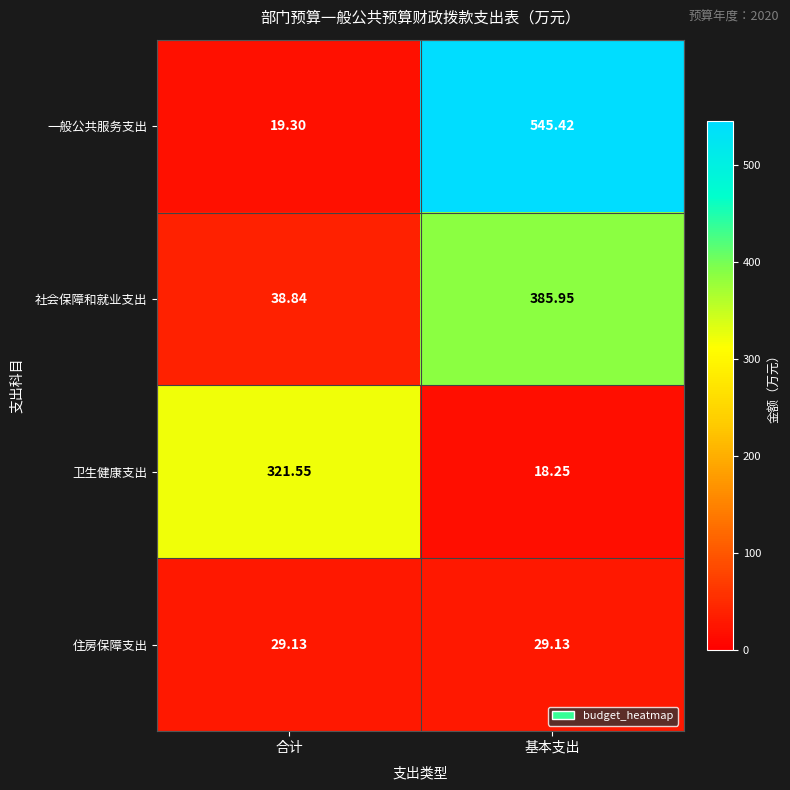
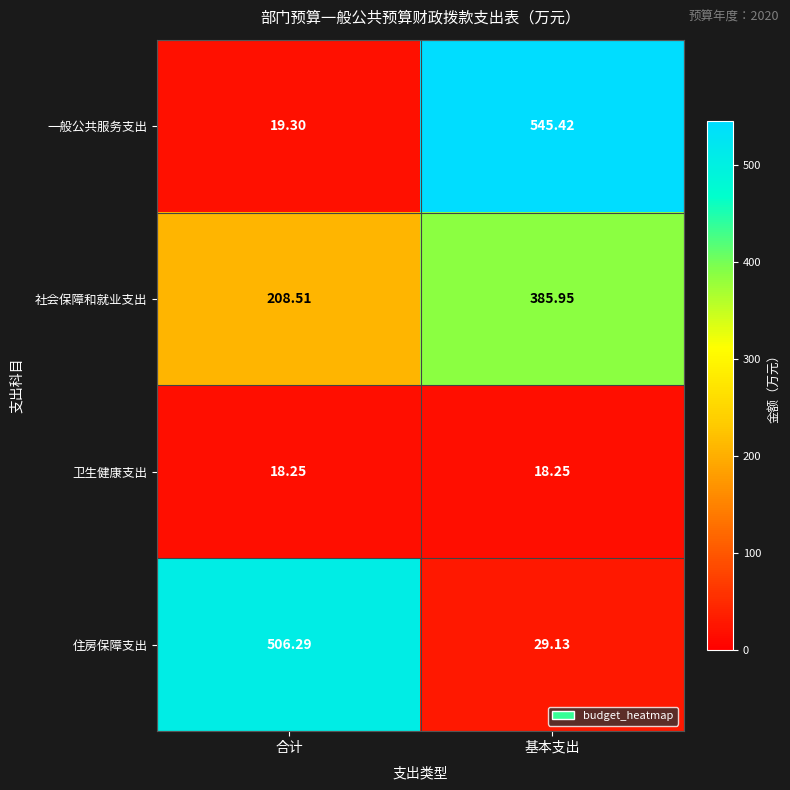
  {
    "一般公共服务支出": {
      "合计": 19.30,
      "基本支出": 545.42
    },
    "社会保障和就业支出": {
-     "合计": 38.84,
+     "合计": 208.51,
      "基本支出": 385.95
    },
    "卫生健康支出": {
-     "合计": 321.55,
+     "合计": 18.25,
      "基本支出": 18.25
    },
    "住房保障支出": {
-     "合计": 29.13,
+     "合计": 506.29,
      "基本支出": 29.13
    }
  }
